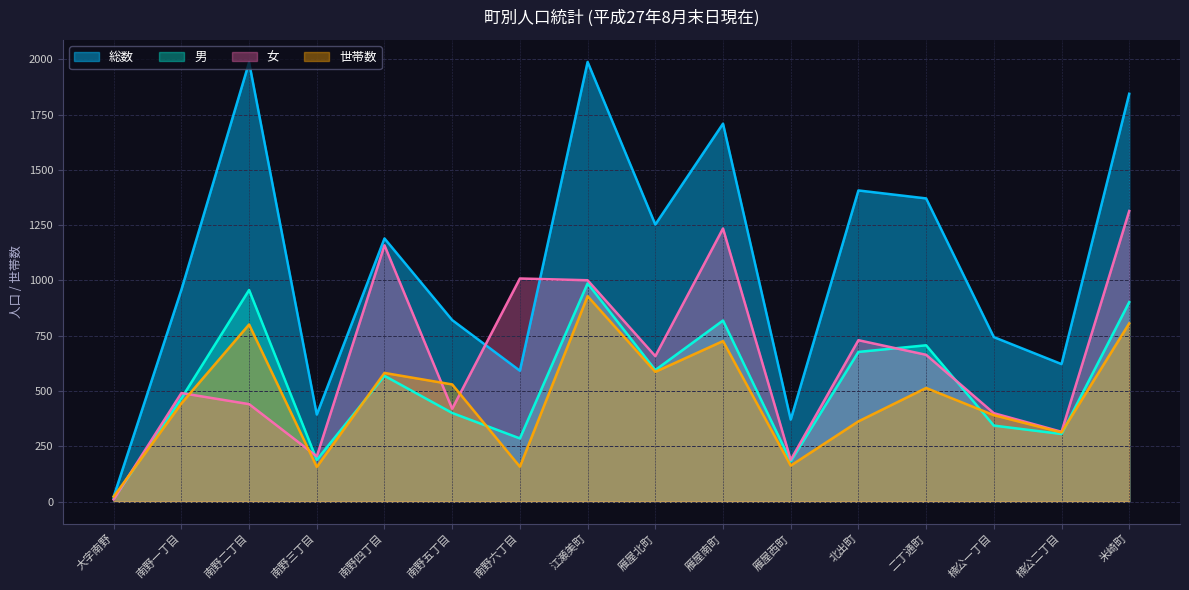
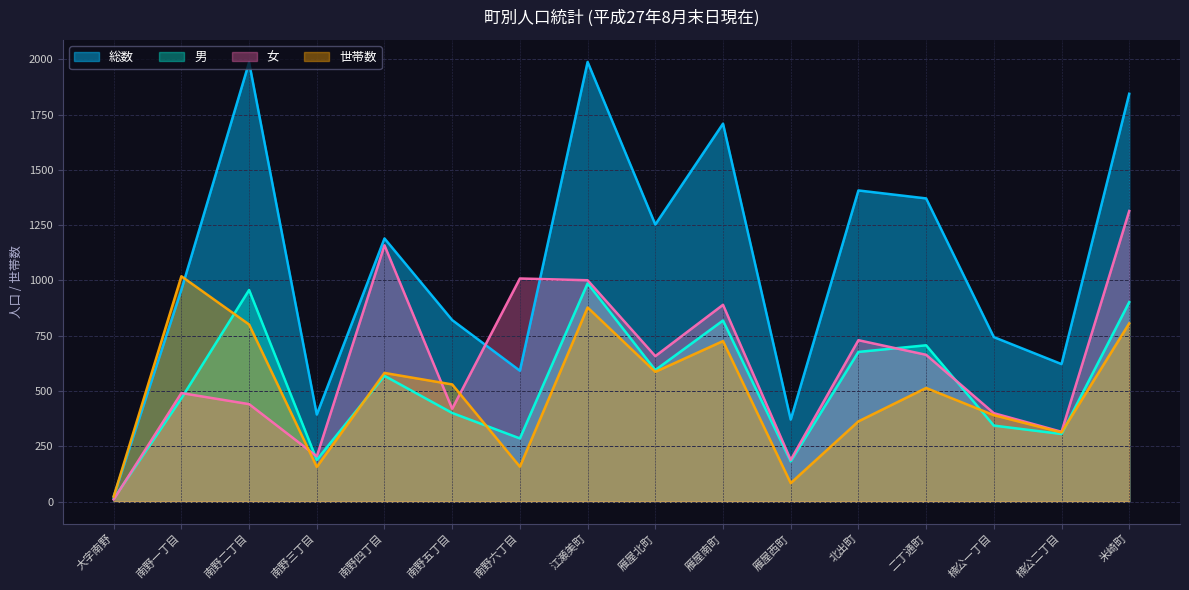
  {
    "女": {
      "南野一丁目": 490,
      "南野二丁目": 440,
      "南野三丁目": 210,
      "南野四丁目": 1160,
      "南野五丁目": 420,
      "南野六丁目": 1010,
      "江瀬美町": 1000,
      "雁屋北町": 660,
-     "雁屋南町": 1240,
+     "雁屋南町": 890,
      "北出町": 730,
      "二丁通町": 660,
      "米崎町": 1310
    },
    "世帯数": {
-     "南野一丁目": 440,
+     "南野一丁目": 1020,
      "南野二丁目": 800,
      "南野三丁目": 160,
      "南野四丁目": 580,
      "南野五丁目": 530,
      "南野六丁目": 160,
-     "江瀬美町": 930,
+     "江瀬美町": 880,
      "雁屋南町": 730,
-     "雁屋西町": 160,
+     "雁屋西町": 80,
      "北出町": 360,
      "二丁通町": 510,
      "米崎町": 810
    }
  }
